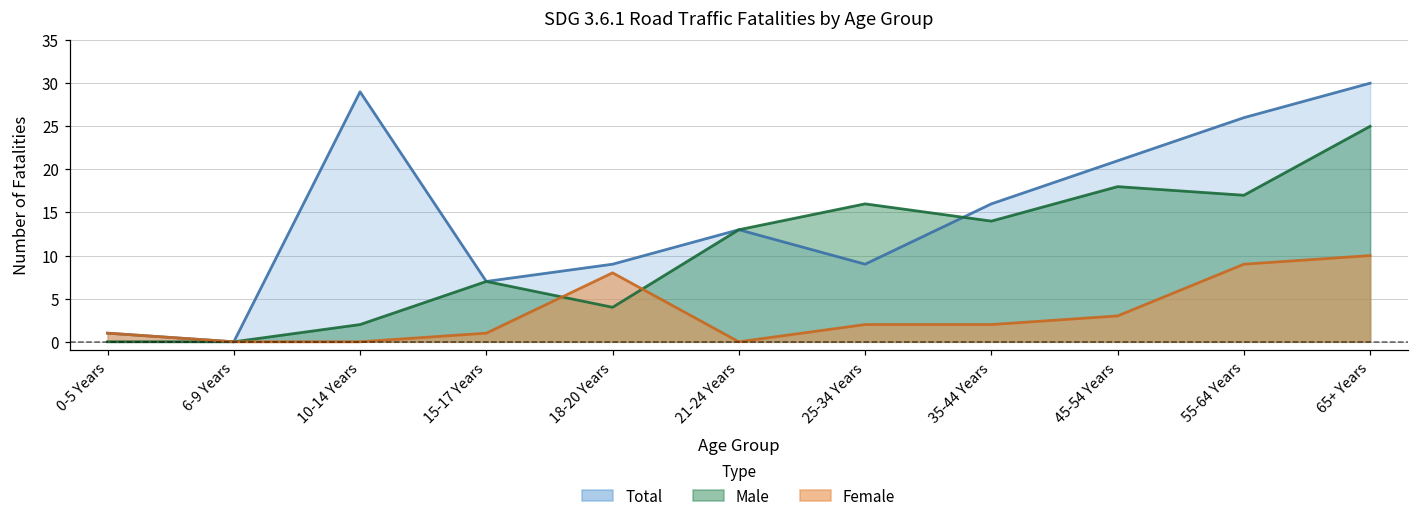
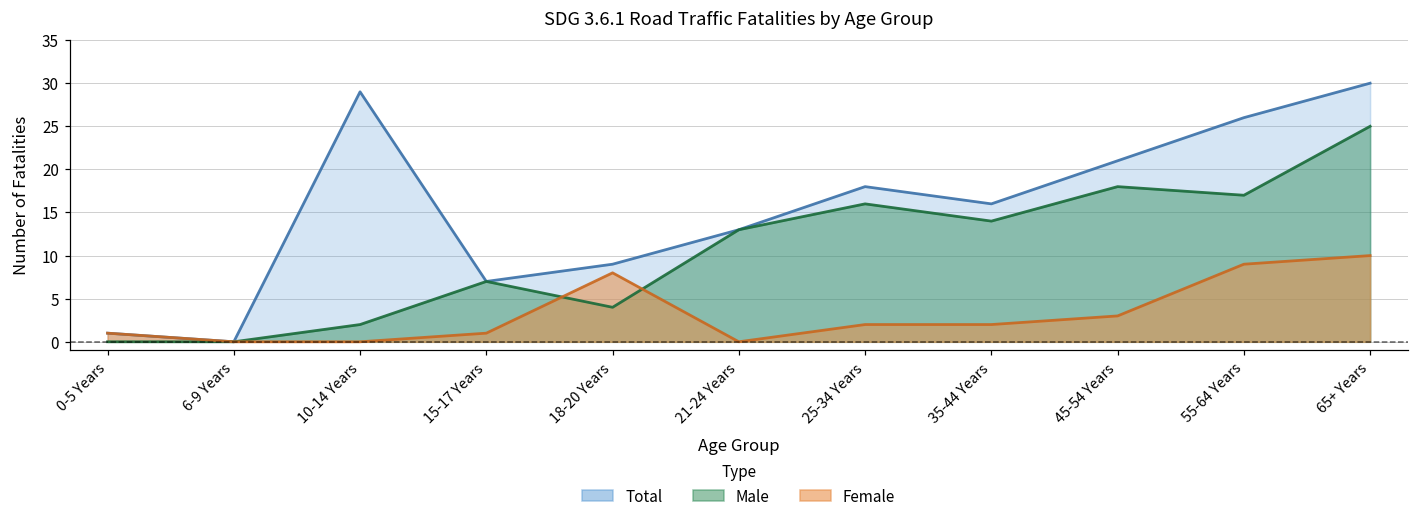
  {
    "Total": {
      "10-14 Years": 29,
      "18-20 Years": 9,
-     "25-34 Years": 9,
+     "25-34 Years": 18,
      "35-44 Years": 16,
      "45-54 Years": 21,
      "55-64 Years": 26,
      "65+ Years": 30
    },
    "Male": {
      "0-5 Years": 0,
      "10-14 Years": 2,
      "18-20 Years": 4,
      "25-34 Years": 16,
      "35-44 Years": 14,
      "45-54 Years": 18,
      "55-64 Years": 17,
      "65+ Years": 25
    },
    "Female": {
      "10-14 Years": 0,
      "15-17 Years": 1,
      "18-20 Years": 8,
      "21-24 Years": 0,
      "25-34 Years": 2,
      "35-44 Years": 2,
      "45-54 Years": 3,
      "55-64 Years": 9,
      "65+ Years": 10
    }
  }
